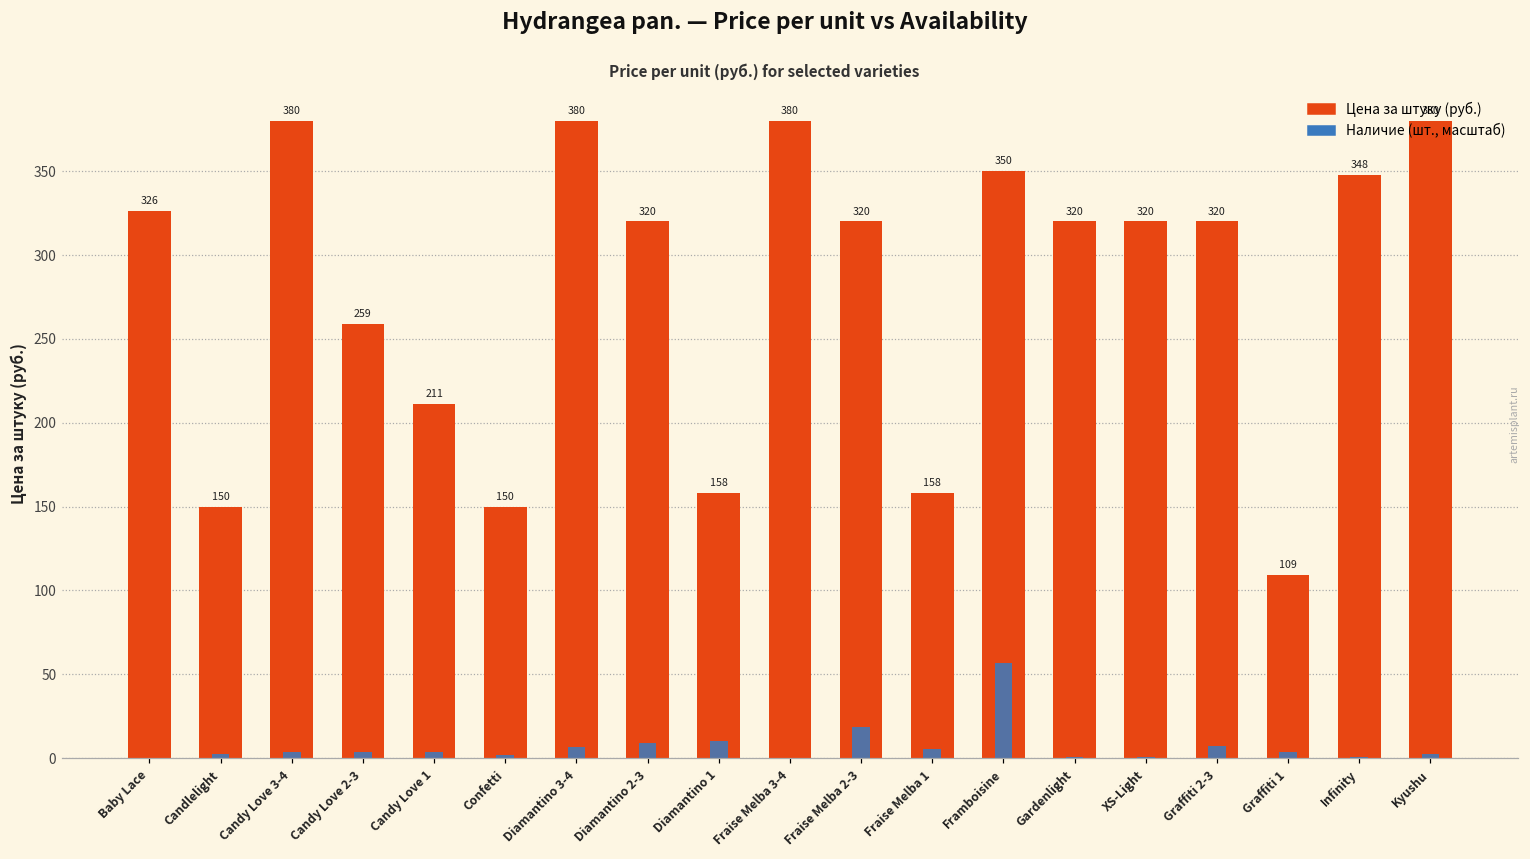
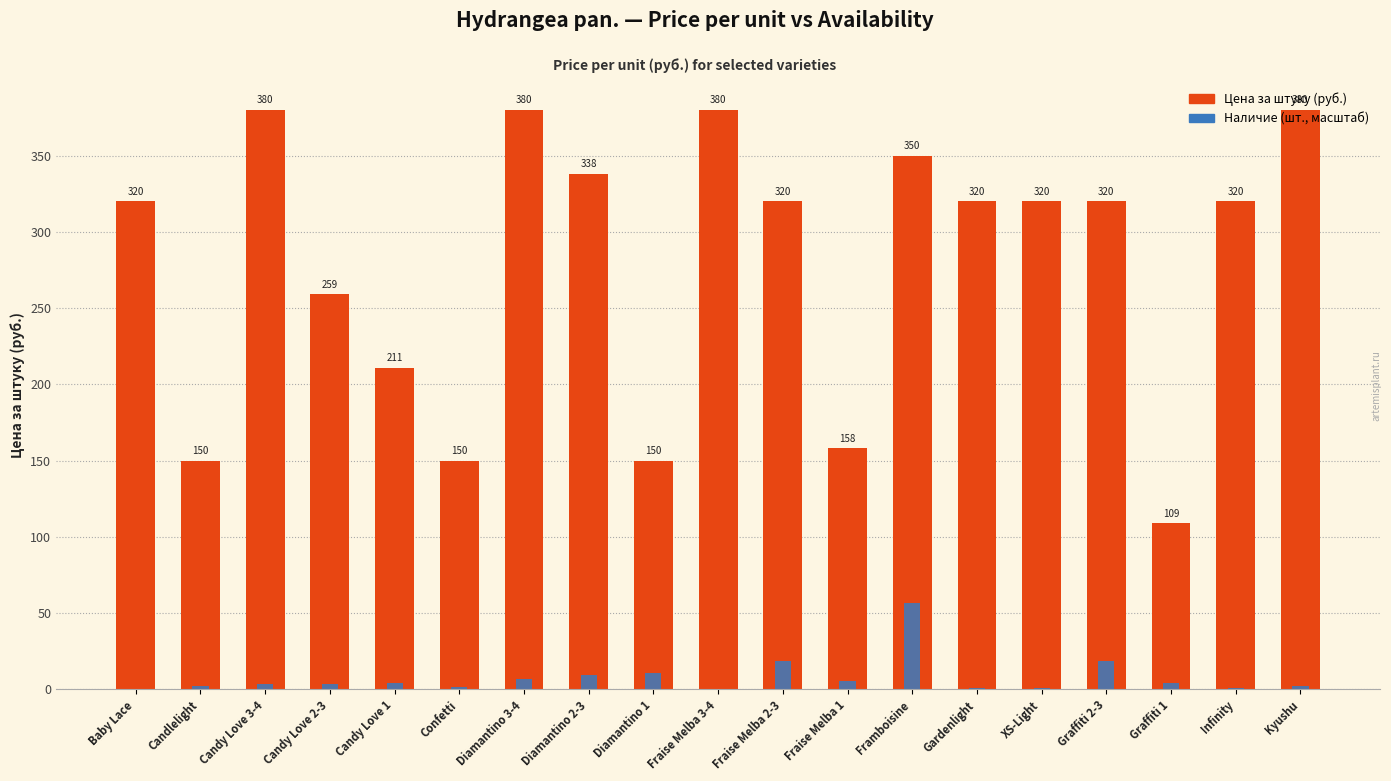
  {
    "Цена за штуку (руб.)": {
-     "Baby Lace": 326,
+     "Baby Lace": 320,
      "Candlelight": 150,
      "Candy Love 3-4": 380,
      "Candy Love 2-3": 259,
      "Candy Love 1": 211,
      "Confetti": 150,
      "Diamantino 3-4": 380,
-     "Diamantino 2-3": 320,
-     "Diamantino 1": 158,
+     "Diamantino 2-3": 338,
+     "Diamantino 1": 150,
      "Fraise Melba 3-4": 380,
      "Fraise Melba 2-3": 320,
      "Fraise Melba 1": 158,
      "Framboisine": 350,
      "Gardenlight": 320,
      "XS-Light": 320,
      "Graffiti 2-3": 320,
      "Graffiti 1": 109,
-     "Infinity": 348,
+     "Infinity": 320,
      "Kyushu": 380
    },
    "Наличие (шт., масштаб)": {
      "Baby Lace": 0,
      "Fraise Melba 3-4": 0,
-     "Graffiti 2-3": 7
+     "Graffiti 2-3": 19
    }
  }
